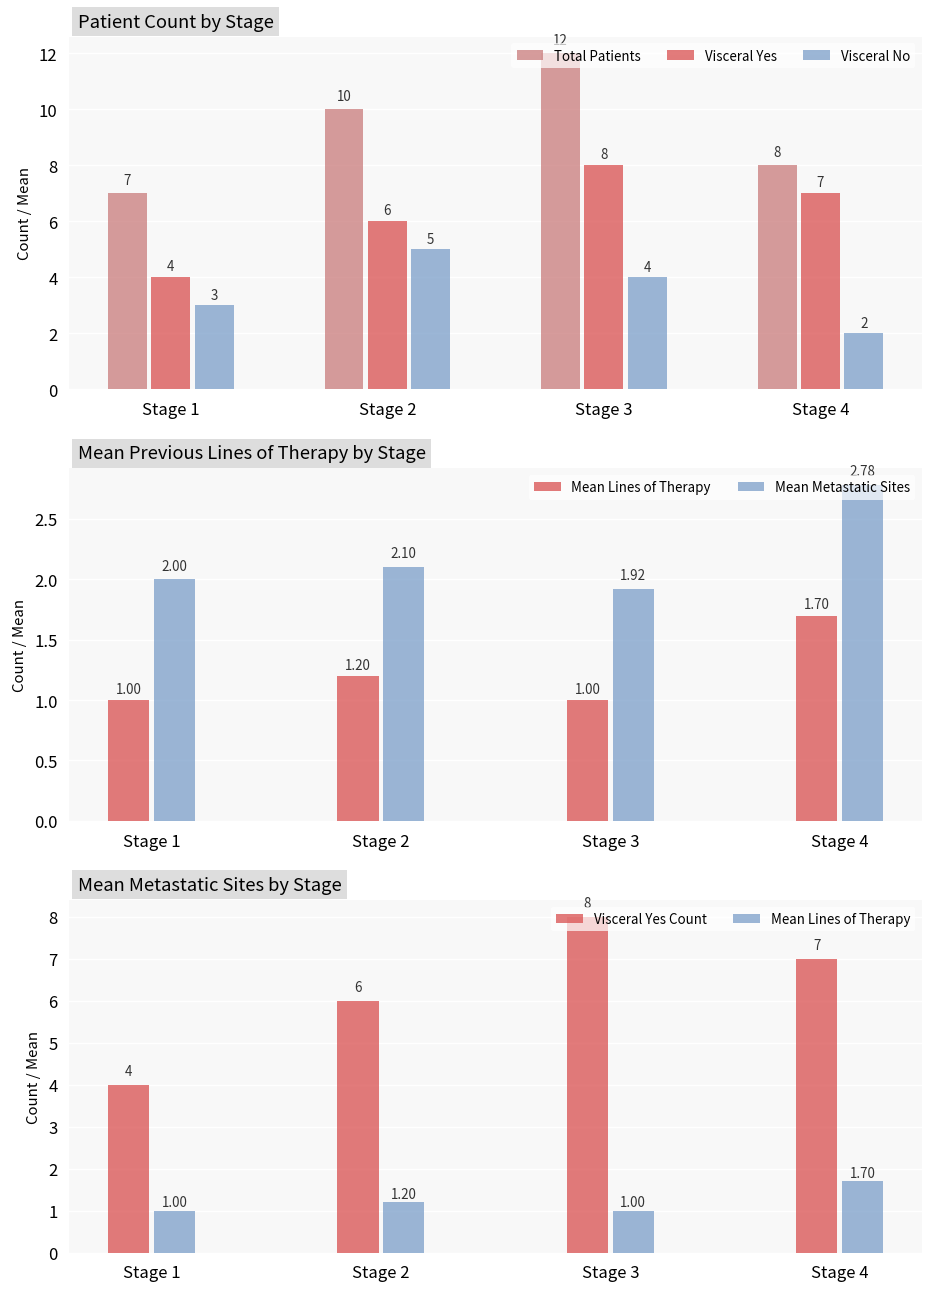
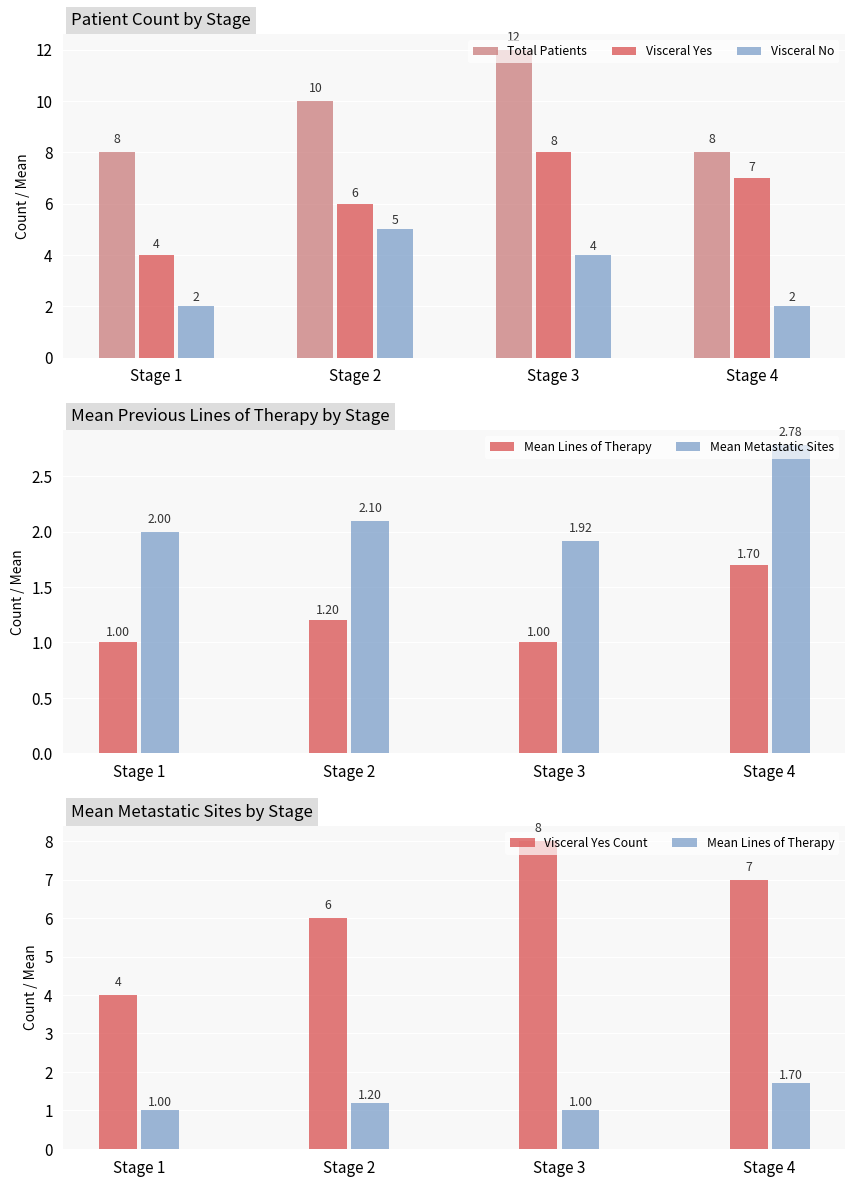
  {
    "Patient Count by Stage": {
      "Total Patients": {
-       "Stage 1": 7,
+       "Stage 1": 8,
        "Stage 2": 10,
        "Stage 4": 8
      },
      "Visceral Yes": {
        "Stage 1": 4,
        "Stage 2": 6,
        "Stage 3": 8,
        "Stage 4": 7
      },
      "Visceral No": {
-       "Stage 1": 3,
+       "Stage 1": 2,
        "Stage 2": 5,
        "Stage 3": 4,
        "Stage 4": 2
      }
    },
    "Mean Previous Lines of Therapy by Stage": {
      "Mean Metastatic Sites": {
        "Stage 1": 2.00,
        "Stage 2": 2.10,
        "Stage 3": 1.92
      }
    },
    "Mean Metastatic Sites by Stage": {
      "Visceral Yes Count": {
        "Stage 1": 4,
        "Stage 2": 6,
        "Stage 4": 7
      },
      "Mean Lines of Therapy": {
        "Stage 1": 1.00,
        "Stage 2": 1.20,
        "Stage 3": 1.00,
        "Stage 4": 1.70
      }
    }
  }
